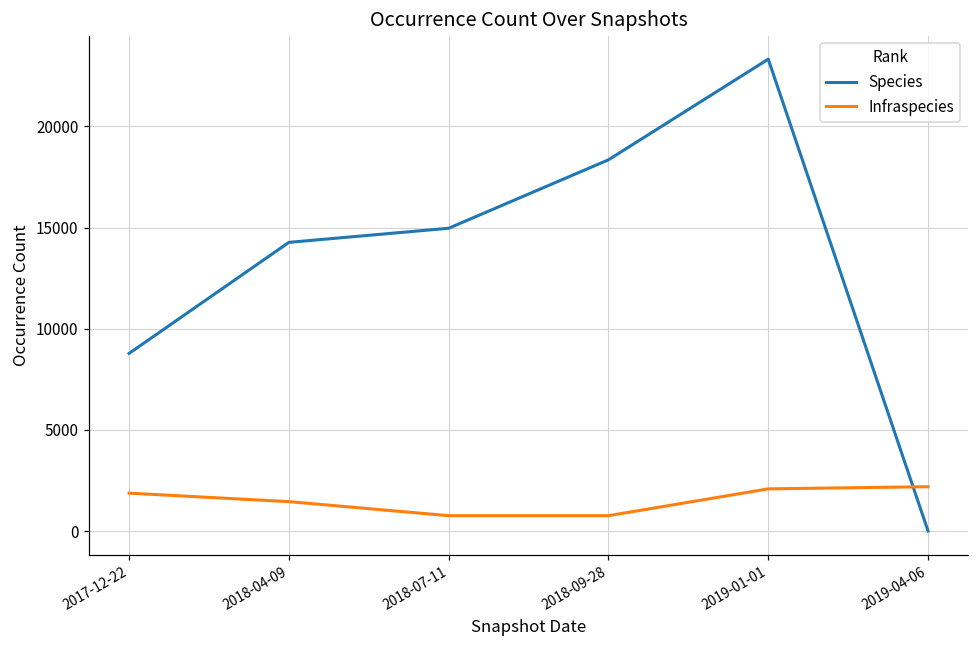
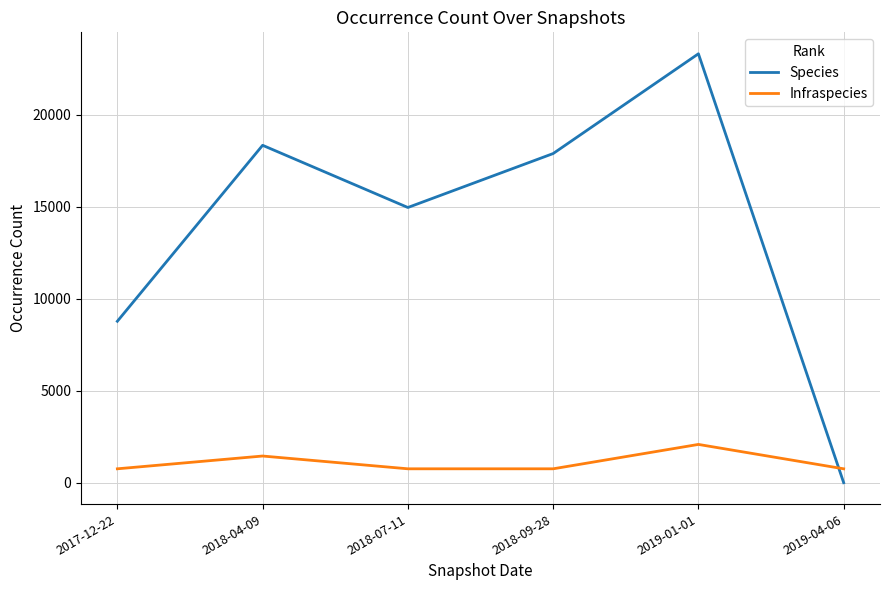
  {
    "Species": {
      "2017-12-22": 8800,
-     "2018-04-09": 14300,
+     "2018-04-09": 18400,
      "2018-07-11": 15000,
-     "2018-09-28": 18400,
+     "2018-09-28": 17900,
      "2019-01-01": 23300,
      "2019-04-06": 0
    },
    "Infraspecies": {
-     "2017-12-22": 1900,
+     "2017-12-22": 800,
      "2018-04-09": 1500,
      "2018-07-11": 800,
      "2018-09-28": 800,
      "2019-01-01": 2100,
-     "2019-04-06": 2200
+     "2019-04-06": 800
    }
  }
